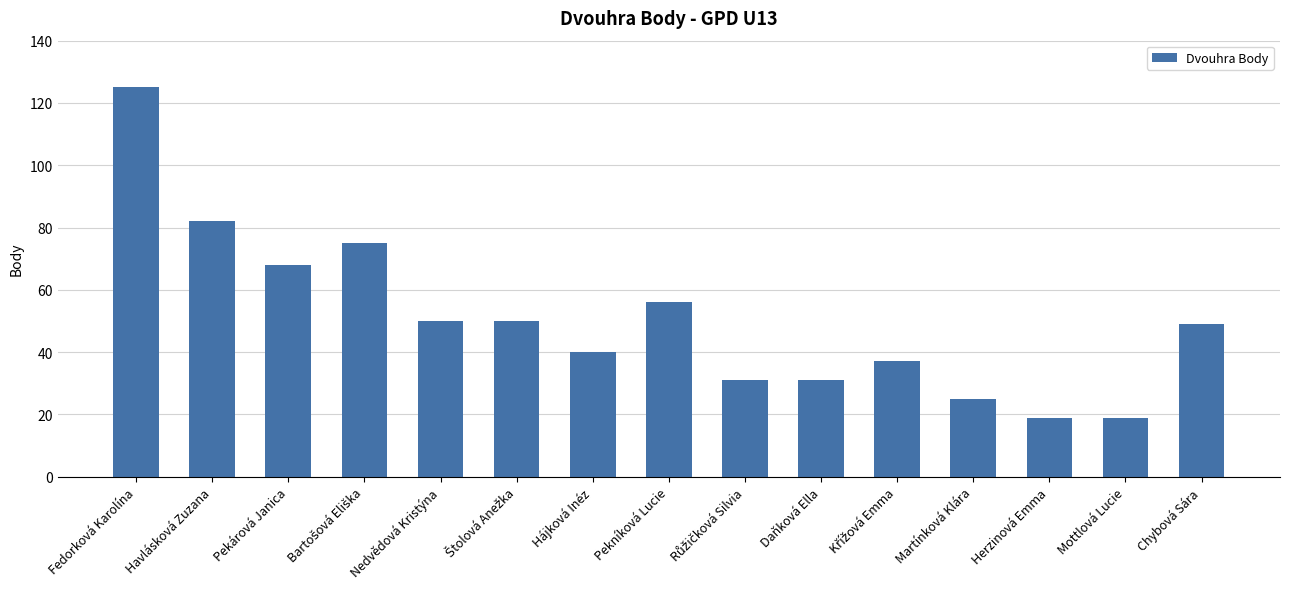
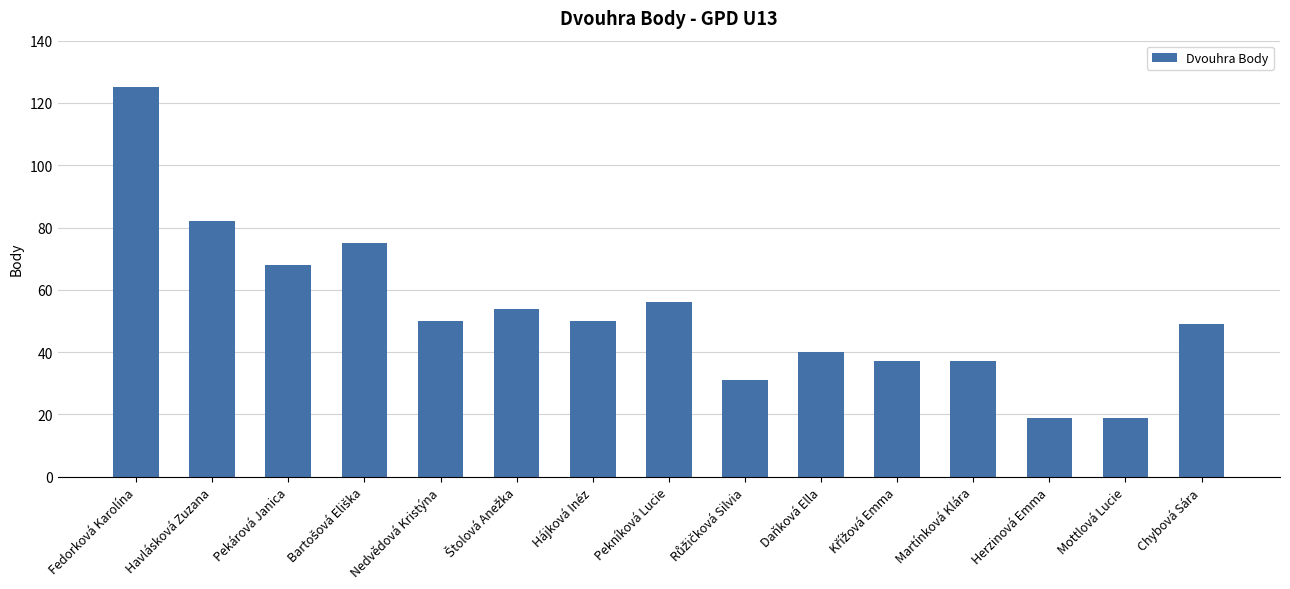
  {
    "Fedorková Karolína": 125,
    "Havlásková Zuzana": 82,
    "Pekárová Janica": 68,
    "Bartošová Eliška": 75,
    "Nedvědová Kristýna": 50,
-   "Štolová Anežka": 50,
-   "Hájková Inéz": 40,
+   "Štolová Anežka": 54,
+   "Hájková Inéz": 50,
    "Pekníková Lucie": 56,
    "Růžičková Silvia": 31,
-   "Daňková Ella": 31,
+   "Daňková Ella": 40,
    "Křížová Emma": 37,
-   "Martínková Klára": 25,
+   "Martínková Klára": 37,
    "Herzinová Emma": 19,
    "Mottlová Lucie": 19,
    "Chybová Sára": 49
  }
